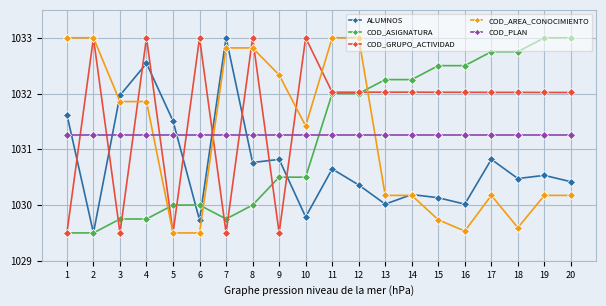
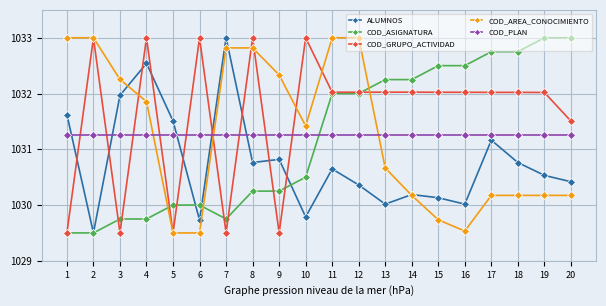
  {
    "ALUMNOS": {
      "1": 1031.6,
      "3": 1032.0,
      "4": 1032.5,
      "5": 1031.5,
      "6": 1029.7,
      "7": 1033.0,
      "8": 1030.8,
      "9": 1030.8,
      "10": 1029.8,
      "11": 1030.6,
      "12": 1030.4,
      "13": 1030.0,
      "15": 1030.1,
      "16": 1030.0,
-     "17": 1030.8,
-     "18": 1030.5,
+     "17": 1031.2,
+     "18": 1030.8,
      "19": 1030.5,
      "20": 1030.4
    },
    "COD_ASIGNATURA": {
      "3": 1029.8,
      "4": 1029.8,
      "5": 1030.0,
      "6": 1030.0,
      "7": 1029.8,
-     "8": 1030.0,
-     "9": 1030.5,
+     "8": 1030.3,
+     "9": 1030.3,
      "10": 1030.5,
      "13": 1032.3,
      "14": 1032.3,
      "15": 1032.5,
      "16": 1032.5,
      "17": 1032.8,
      "18": 1032.8
    },
    "COD_GRUPO_ACTIVIDAD": {
      "3": 1029.5,
      "4": 1033.0,
      "6": 1033.0,
      "7": 1029.5,
      "8": 1033.0,
      "9": 1029.5,
      "10": 1033.0,
      "13": 1032.0,
      "14": 1032.0,
      "15": 1032.0,
      "16": 1032.0,
      "17": 1032.0,
      "18": 1032.0,
      "19": 1032.0,
-     "20": 1032.0
+     "20": 1031.5
    },
    "COD_AREA_CONOCIMIENTO": {
      "1": 1033.0,
-     "3": 1031.9,
+     "3": 1032.3,
      "4": 1031.9,
      "6": 1029.5,
      "7": 1032.8,
      "8": 1032.8,
      "9": 1032.3,
      "10": 1031.4,
      "11": 1033.0,
-     "13": 1030.2,
+     "13": 1030.7,
      "15": 1029.7,
      "16": 1029.5,
      "17": 1030.2,
-     "18": 1029.6,
+     "18": 1030.2,
      "19": 1030.2,
      "20": 1030.2
    },
    "COD_PLAN": {
      "1": 1031.3,
      "2": 1031.3,
      "3": 1031.3,
      "4": 1031.3,
      "5": 1031.3,
      "6": 1031.3,
      "7": 1031.3,
      "8": 1031.3,
      "9": 1031.3,
      "10": 1031.3,
      "11": 1031.3,
      "12": 1031.3,
      "13": 1031.3,
      "14": 1031.3,
      "15": 1031.3,
      "16": 1031.3,
      "17": 1031.3,
      "18": 1031.3,
      "19": 1031.3,
      "20": 1031.3
    }
  }
